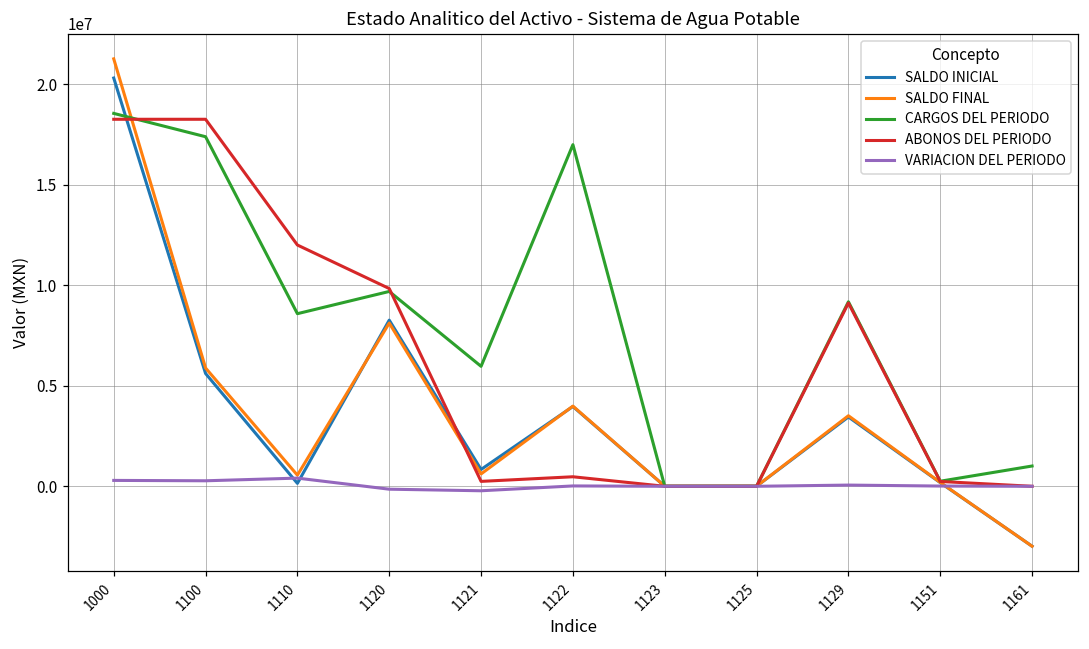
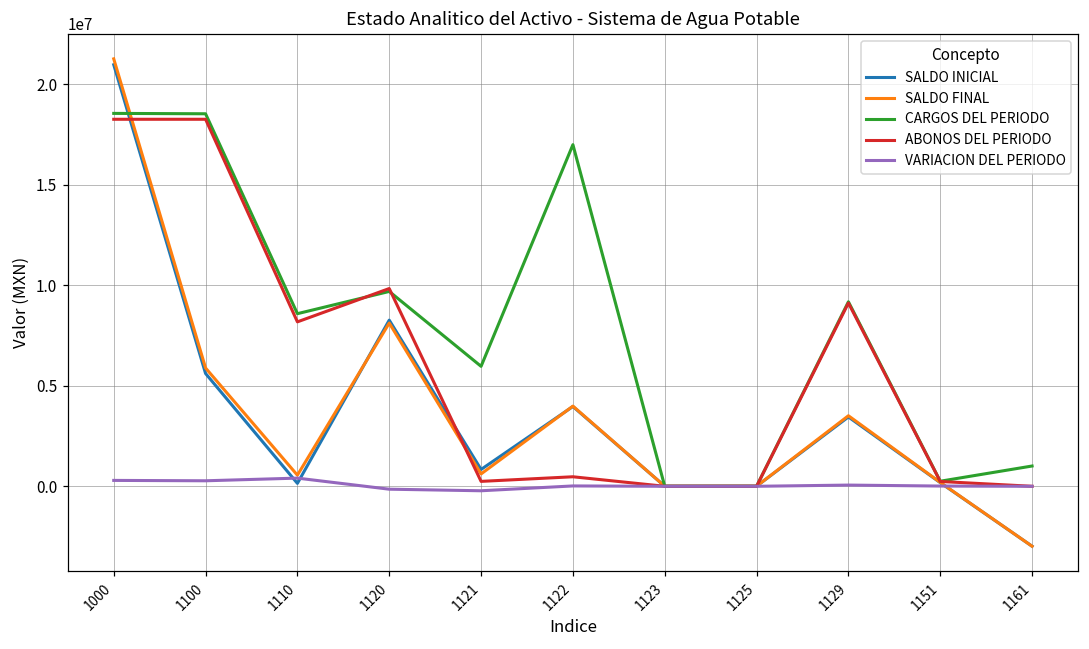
  {
    "SALDO INICIAL": {
-     "1000": 20300000,
+     "1000": 21000000,
      "1100": 5600000,
      "1110": 100000,
      "1120": 8300000,
      "1121": 800000
    },
    "SALDO FINAL": {
      "1000": 21300000,
      "1100": 5900000,
      "1110": 600000,
      "1120": 8100000,
      "1121": 600000
    },
    "CARGOS DEL PERIODO": {
      "1000": 18600000,
-     "1100": 17400000,
+     "1100": 18500000,
      "1110": 8600000,
      "1120": 9700000,
      "1121": 6000000,
      "1122": 17000000,
      "1161": 1000000
    },
    "ABONOS DEL PERIODO": {
      "1000": 18300000,
      "1100": 18300000,
-     "1110": 12000000,
+     "1110": 8200000,
      "1120": 9800000,
      "1121": 200000,
      "1122": 500000
    },
    "VARIACION DEL PERIODO": {
      "1000": 300000,
      "1100": 300000,
      "1110": 400000,
      "1120": -100000,
      "1121": -200000,
      "1122": 0,
      "1129": 100000,
      "1151": 0
    }
  }
